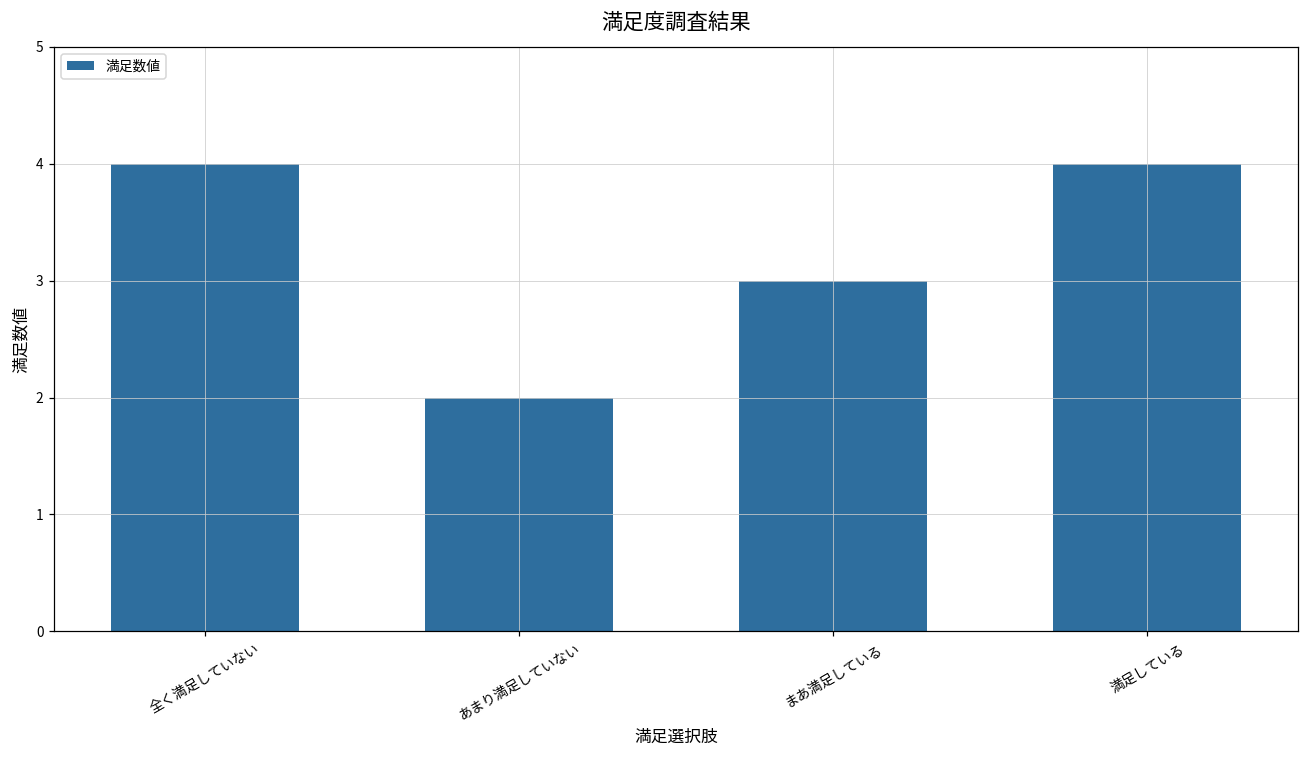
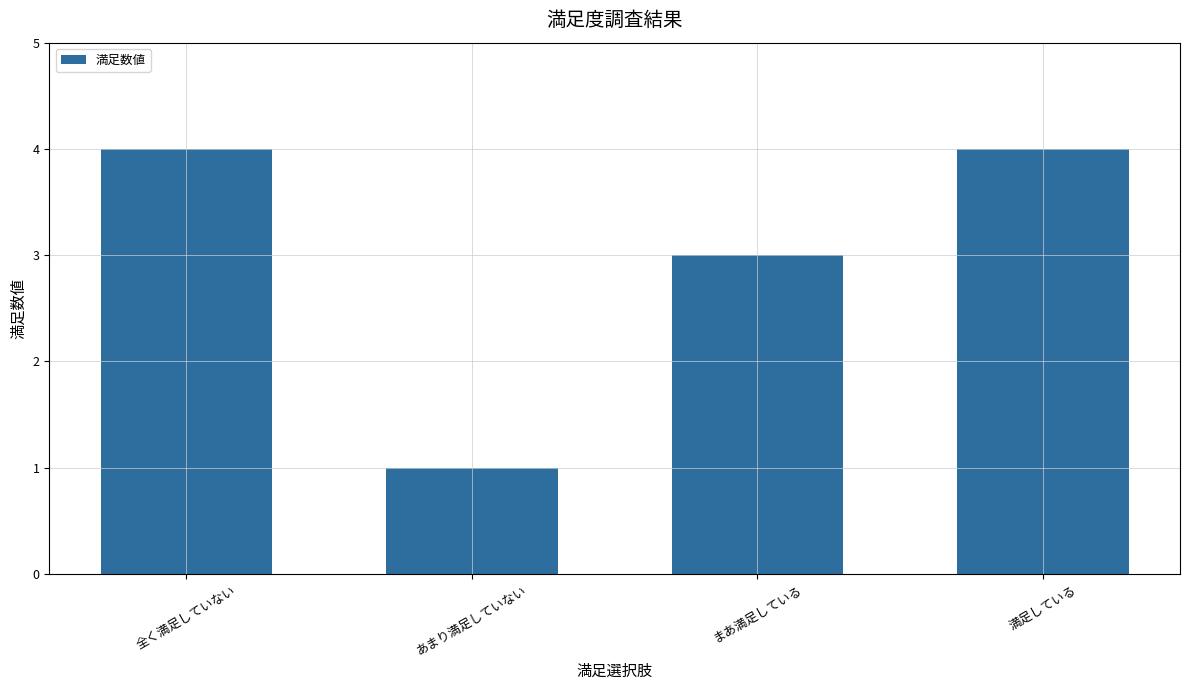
  {
    "全く満足していない": 4,
-   "あまり満足していない": 2,
+   "あまり満足していない": 1,
    "まあ満足している": 3,
    "満足している": 4
  }
